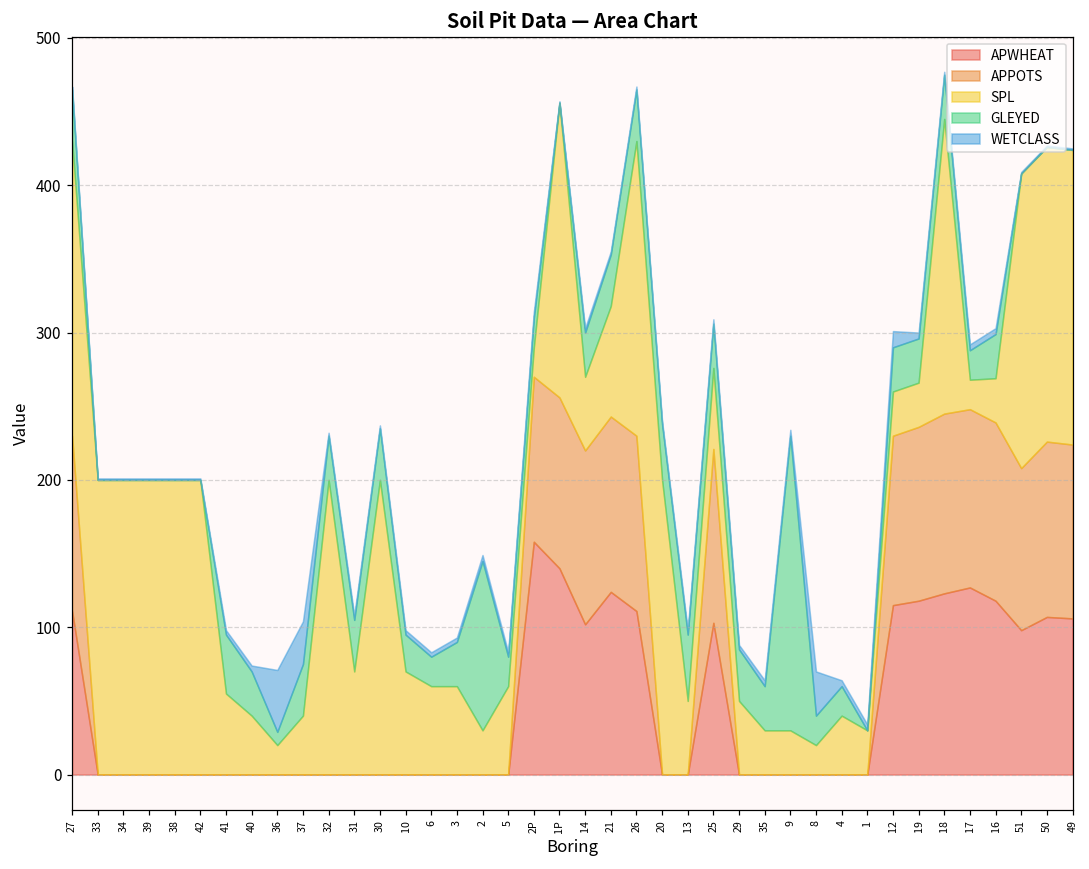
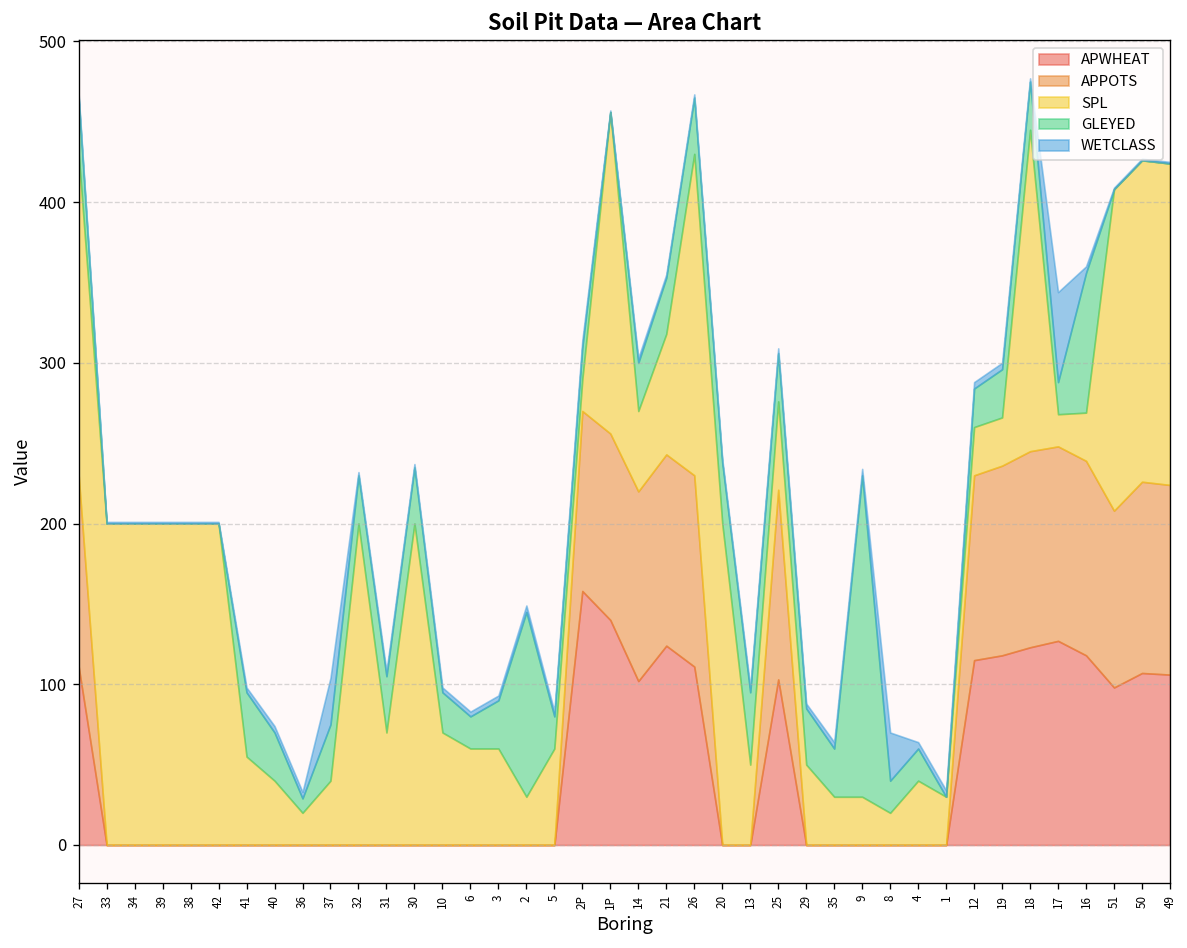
  {
    "GLEYED": {
      "27": 35,
      "41": 40,
      "40": 30,
      "36": 9,
      "37": 35,
      "32": 30,
      "31": 35,
      "30": 35,
      "10": 25,
      "6": 20,
      "3": 30,
      "2": 115,
      "5": 20,
      "2P": 20,
      "14": 30,
      "21": 35,
      "26": 35,
      "20": 38,
      "13": 45,
      "25": 30,
      "29": 35,
      "35": 30,
      "9": 200,
      "8": 20,
      "4": 20,
-     "12": 30,
+     "12": 24,
      "19": 30,
      "18": 30,
      "17": 20,
-     "16": 30
+     "16": 87
    },
    "WETCLASS": {
      "27": 2,
      "41": 3,
      "40": 4,
-     "36": 42,
+     "36": 4,
      "37": 29,
      "32": 2,
      "31": 3,
      "30": 2,
      "10": 3,
      "6": 3,
      "3": 3,
      "2": 4,
      "5": 3,
      "2P": 4,
      "14": 3,
      "21": 2,
      "26": 2,
      "20": 2,
      "13": 3,
      "25": 3,
      "29": 3,
      "35": 4,
      "9": 4,
      "8": 30,
      "4": 4,
      "1": 4,
-     "12": 11,
+     "12": 4,
      "19": 4,
      "18": 2,
-     "17": 4,
+     "17": 56,
      "16": 4
    }
  }
